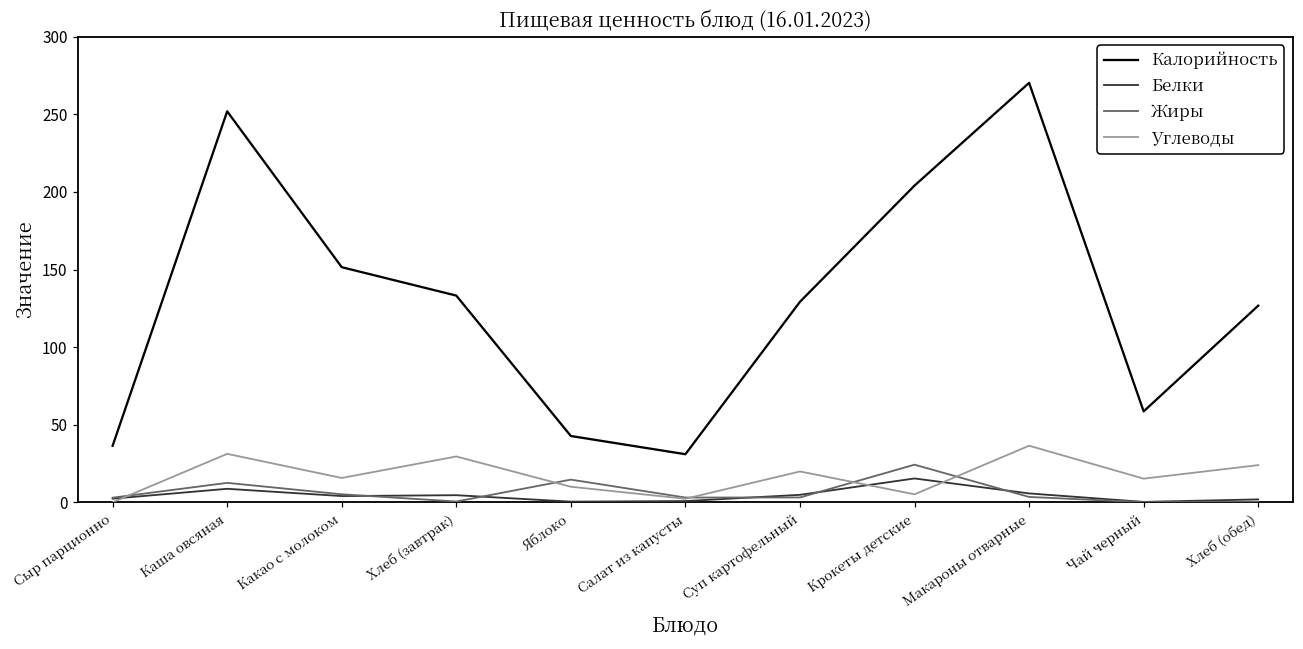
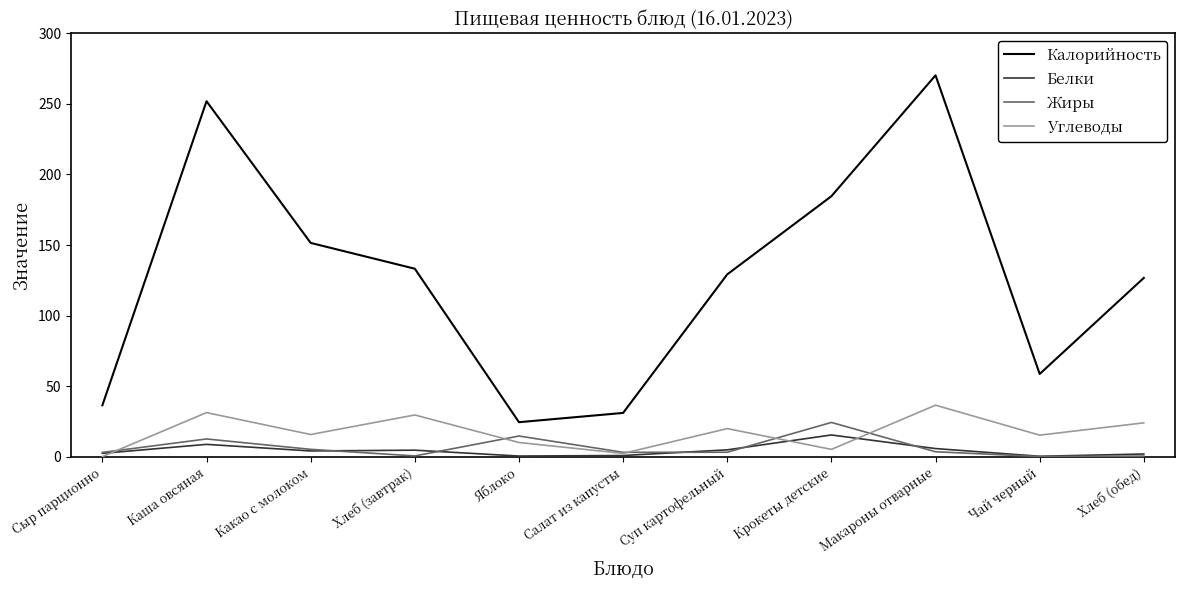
  {
    "Калорийность": {
      "Сыр парционно": 36,
      "Каша овсяная": 252,
      "Какао с молоком": 152,
      "Хлеб (завтрак)": 133,
-     "Яблоко": 43,
+     "Яблоко": 24,
      "Салат из капусты": 31,
      "Суп картофельный": 129,
-     "Крокеты детские": 204,
+     "Крокеты детские": 185,
      "Макароны отварные": 270,
      "Чай черный": 59,
      "Хлеб (обед)": 127
    },
    "Белки": {
      "Каша овсяная": 9,
      "Хлеб (завтрак)": 5,
      "Яблоко": 0,
      "Крокеты детские": 15,
      "Макароны отварные": 6
    },
    "Жиры": {
      "Каша овсяная": 13,
      "Хлеб (завтрак)": 0,
      "Яблоко": 15,
      "Крокеты детские": 24,
      "Макароны отварные": 3
    },
    "Углеводы": {
      "Сыр парционно": 0,
      "Каша овсяная": 31,
      "Какао с молоком": 16,
      "Хлеб (завтрак)": 30,
      "Яблоко": 10,
      "Суп картофельный": 20,
      "Крокеты детские": 5,
      "Макароны отварные": 36,
      "Чай черный": 15,
      "Хлеб (обед)": 24
    }
  }
